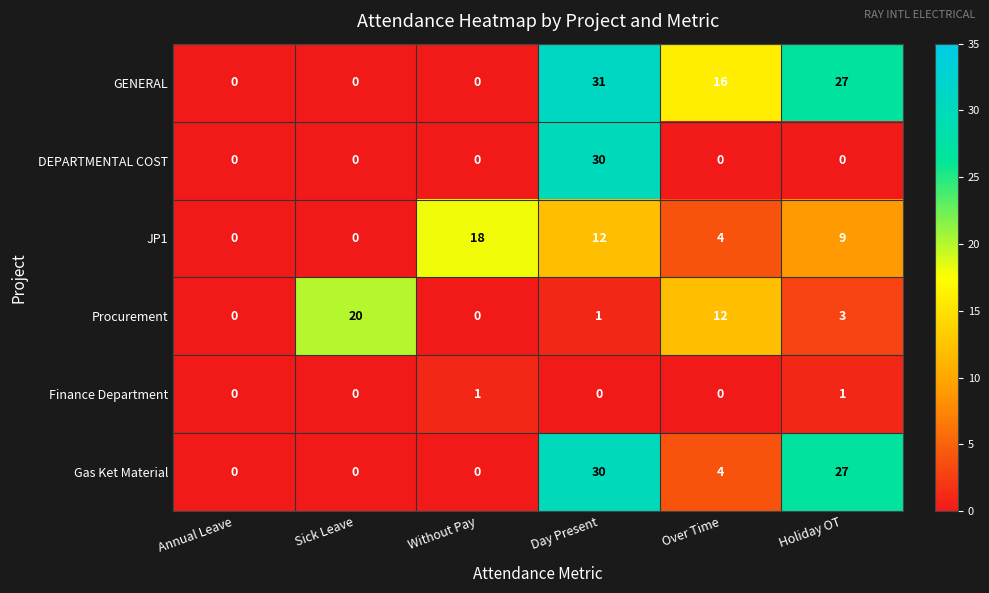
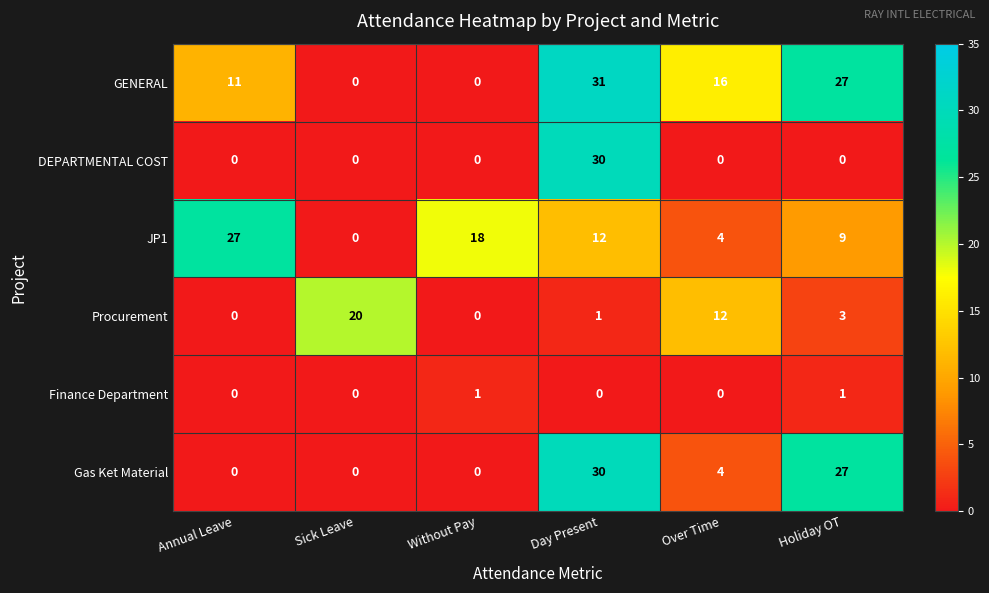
  {
    "GENERAL": {
-     "Annual Leave": 0,
+     "Annual Leave": 11,
      "Sick Leave": 0,
      "Without Pay": 0,
      "Day Present": 31,
      "Over Time": 16,
      "Holiday OT": 27
    },
    "DEPARTMENTAL COST": {
      "Annual Leave": 0,
      "Sick Leave": 0,
      "Without Pay": 0,
      "Day Present": 30,
      "Over Time": 0,
      "Holiday OT": 0
    },
    "JP1": {
-     "Annual Leave": 0,
+     "Annual Leave": 27,
      "Sick Leave": 0,
      "Without Pay": 18,
      "Day Present": 12,
      "Over Time": 4,
      "Holiday OT": 9
    },
    "Procurement": {
      "Annual Leave": 0,
      "Sick Leave": 20,
      "Without Pay": 0,
      "Day Present": 1,
      "Over Time": 12,
      "Holiday OT": 3
    },
    "Finance Department": {
      "Annual Leave": 0,
      "Sick Leave": 0,
      "Without Pay": 1,
      "Day Present": 0,
      "Over Time": 0,
      "Holiday OT": 1
    },
    "Gas Ket Material": {
      "Annual Leave": 0,
      "Sick Leave": 0,
      "Without Pay": 0,
      "Day Present": 30,
      "Over Time": 4,
      "Holiday OT": 27
    }
  }
